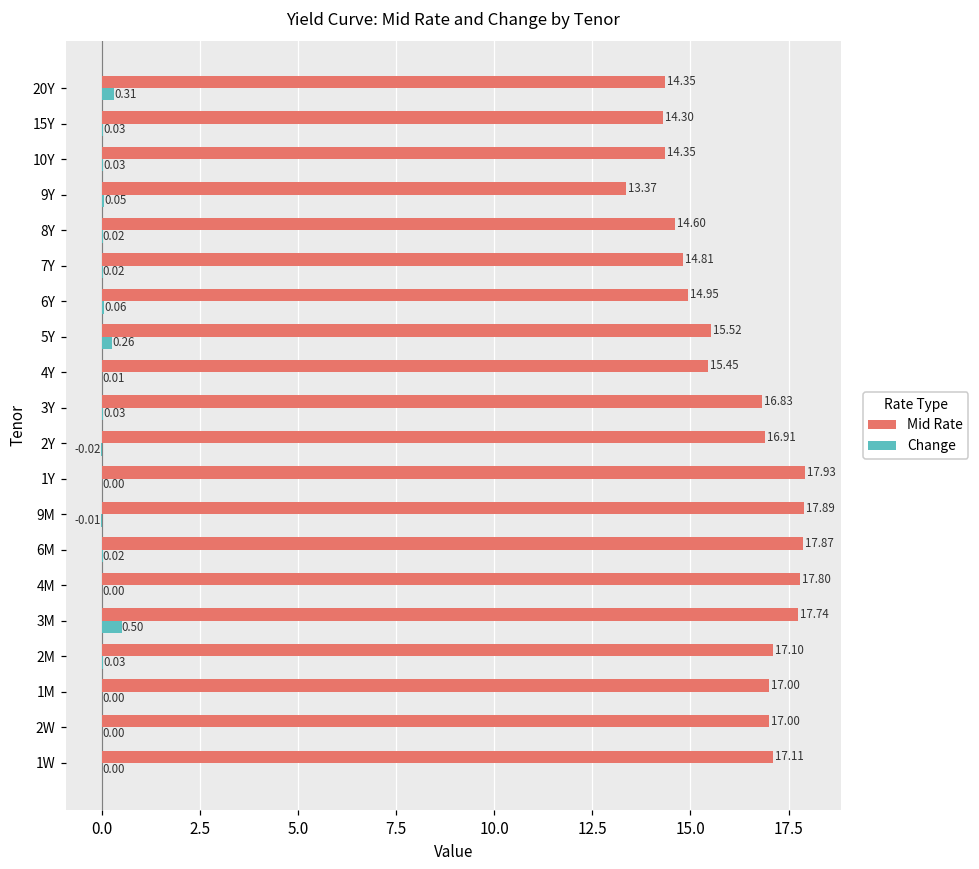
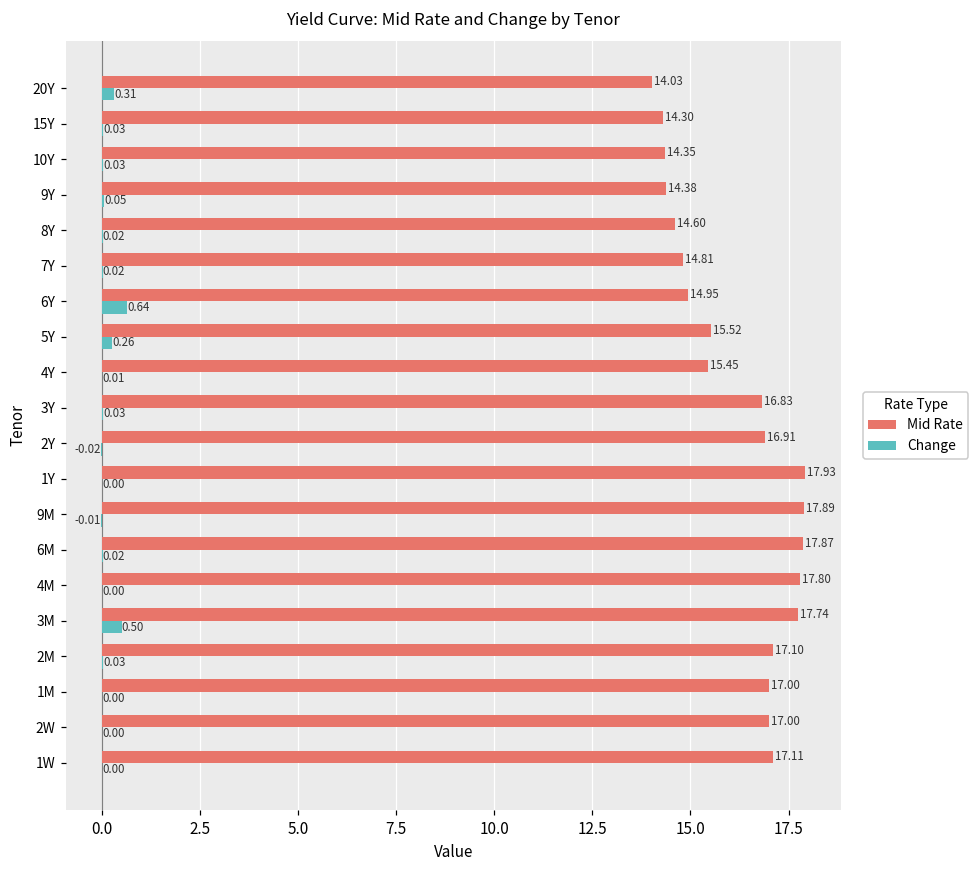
  {
    "Mid Rate": {
-     "20Y": 14.35,
+     "20Y": 14.03,
      "15Y": 14.30,
      "10Y": 14.35,
-     "9Y": 13.37,
+     "9Y": 14.38,
      "8Y": 14.60,
      "7Y": 14.81,
      "6Y": 14.95,
      "5Y": 15.52,
      "4Y": 15.45,
      "3Y": 16.83,
      "2Y": 16.91,
      "1Y": 17.93,
      "9M": 17.89,
      "6M": 17.87,
      "4M": 17.80,
      "3M": 17.74,
      "2M": 17.10,
      "1M": 17.00,
      "2W": 17.00,
      "1W": 17.11
    },
    "Change": {
      "20Y": 0.31,
      "15Y": 0.03,
      "10Y": 0.03,
      "9Y": 0.05,
      "8Y": 0.02,
      "7Y": 0.02,
-     "6Y": 0.06,
+     "6Y": 0.64,
      "5Y": 0.26,
      "4Y": 0.01,
      "3Y": 0.03,
      "2Y": -0.02,
      "1Y": 0.00,
      "9M": -0.01,
      "6M": 0.02,
      "4M": 0.00,
      "3M": 0.50,
      "2M": 0.03,
      "1M": 0.00,
      "2W": 0.00,
      "1W": 0.00
    }
  }
